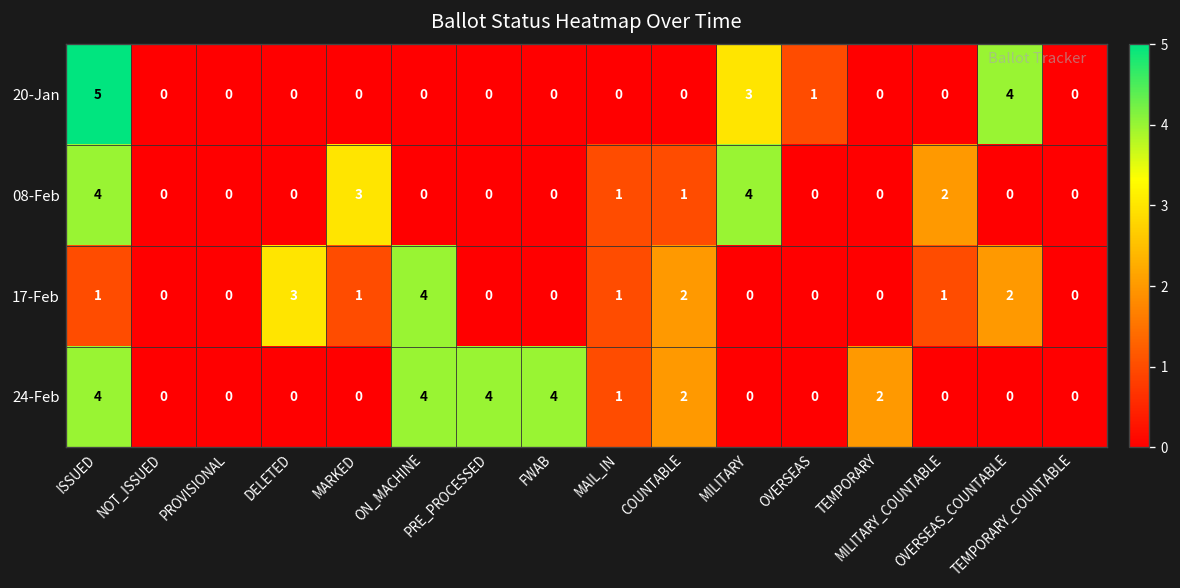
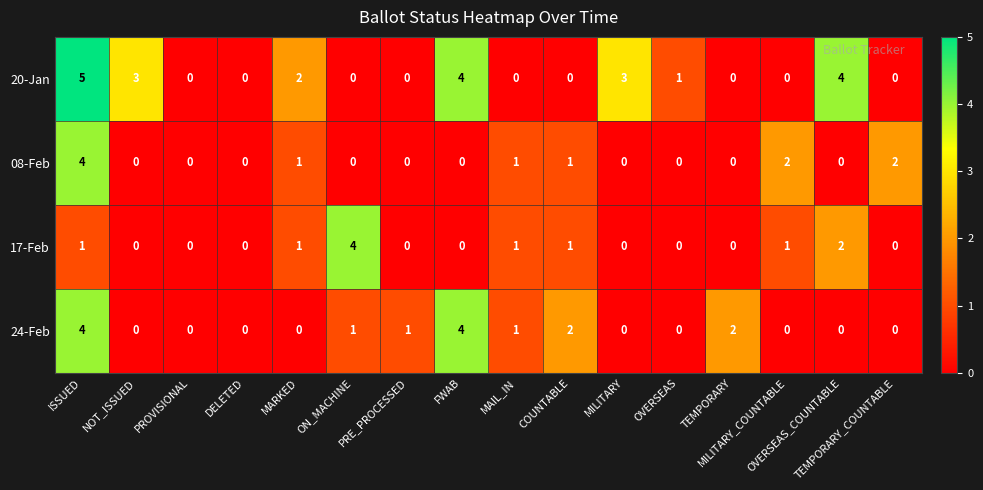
  {
    "20-Jan": {
      "ISSUED": 5,
-     "NOT_ISSUED": 0,
+     "NOT_ISSUED": 3,
      "PROVISIONAL": 0,
      "DELETED": 0,
-     "MARKED": 0,
+     "MARKED": 2,
      "ON_MACHINE": 0,
      "PRE_PROCESSED": 0,
-     "FWAB": 0,
+     "FWAB": 4,
      "MAIL_IN": 0,
      "COUNTABLE": 0,
      "MILITARY": 3,
      "OVERSEAS": 1,
      "TEMPORARY": 0,
      "MILITARY_COUNTABLE": 0,
      "TEMPORARY_COUNTABLE": 0
    },
    "08-Feb": {
      "ISSUED": 4,
      "NOT_ISSUED": 0,
      "PROVISIONAL": 0,
      "DELETED": 0,
-     "MARKED": 3,
+     "MARKED": 1,
      "ON_MACHINE": 0,
      "PRE_PROCESSED": 0,
      "FWAB": 0,
      "MAIL_IN": 1,
      "COUNTABLE": 1,
-     "MILITARY": 4,
+     "MILITARY": 0,
      "OVERSEAS": 0,
      "TEMPORARY": 0,
      "MILITARY_COUNTABLE": 2,
      "OVERSEAS_COUNTABLE": 0,
-     "TEMPORARY_COUNTABLE": 0
+     "TEMPORARY_COUNTABLE": 2
    },
    "17-Feb": {
      "ISSUED": 1,
      "NOT_ISSUED": 0,
      "PROVISIONAL": 0,
-     "DELETED": 3,
+     "DELETED": 0,
      "MARKED": 1,
      "ON_MACHINE": 4,
      "PRE_PROCESSED": 0,
      "FWAB": 0,
      "MAIL_IN": 1,
-     "COUNTABLE": 2,
+     "COUNTABLE": 1,
      "MILITARY": 0,
      "OVERSEAS": 0,
      "TEMPORARY": 0,
      "MILITARY_COUNTABLE": 1,
      "OVERSEAS_COUNTABLE": 2,
      "TEMPORARY_COUNTABLE": 0
    },
    "24-Feb": {
      "ISSUED": 4,
      "NOT_ISSUED": 0,
      "PROVISIONAL": 0,
      "DELETED": 0,
      "MARKED": 0,
-     "ON_MACHINE": 4,
-     "PRE_PROCESSED": 4,
+     "ON_MACHINE": 1,
+     "PRE_PROCESSED": 1,
      "FWAB": 4,
      "MAIL_IN": 1,
      "COUNTABLE": 2,
      "MILITARY": 0,
      "OVERSEAS": 0,
      "TEMPORARY": 2,
      "MILITARY_COUNTABLE": 0,
      "OVERSEAS_COUNTABLE": 0,
      "TEMPORARY_COUNTABLE": 0
    }
  }
